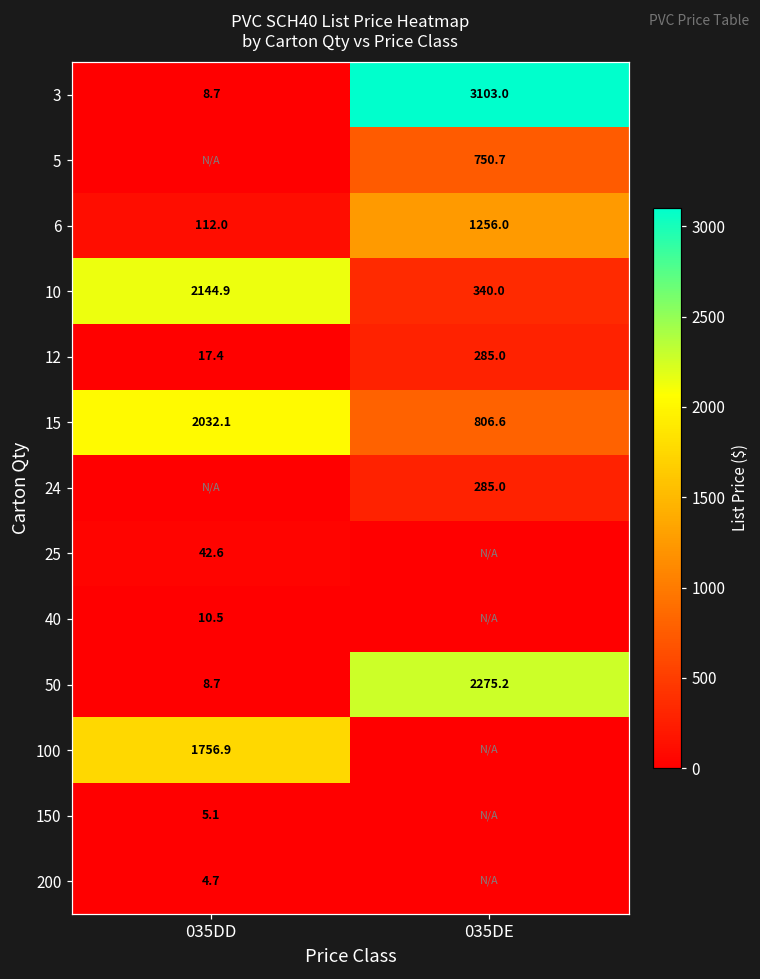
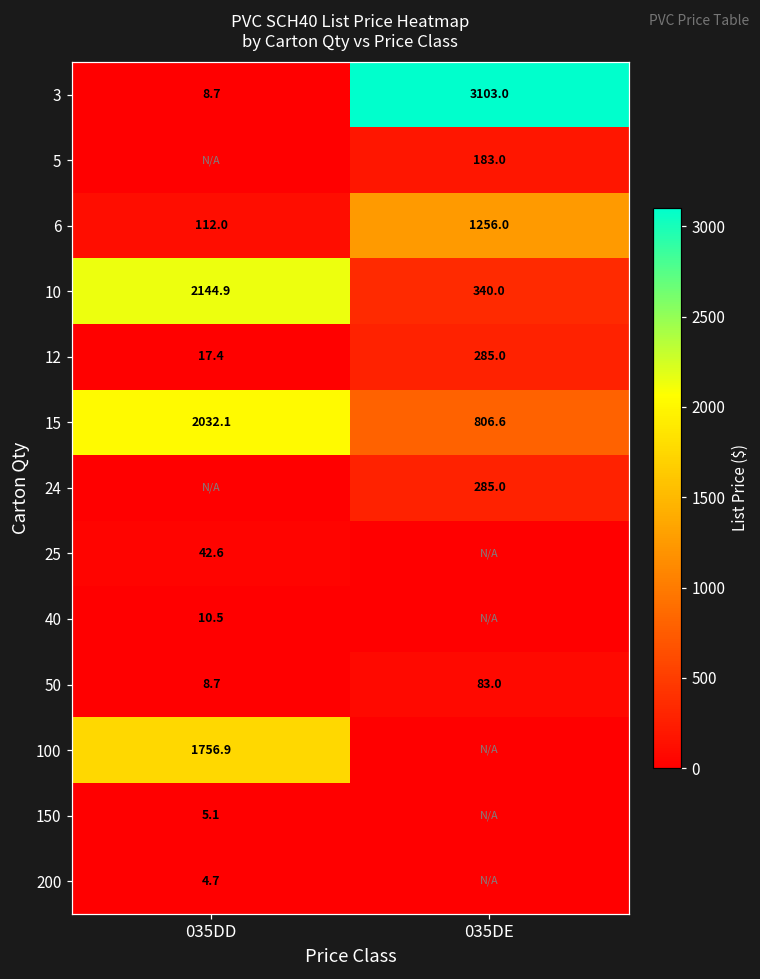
  {
    "3": {
      "035DD": 8.7,
      "035DE": 3103.0
    },
    "5": {
-     "035DE": 750.7
+     "035DE": 183.0
    },
    "6": {
      "035DD": 112.0,
      "035DE": 1256.0
    },
    "10": {
      "035DD": 2144.9,
      "035DE": 340.0
    },
    "12": {
      "035DD": 17.4,
      "035DE": 285.0
    },
    "15": {
      "035DD": 2032.1,
      "035DE": 806.6
    },
    "24": {
      "035DE": 285.0
    },
    "25": {
      "035DD": 42.6
    },
    "40": {
      "035DD": 10.5
    },
    "50": {
      "035DD": 8.7,
-     "035DE": 2275.2
+     "035DE": 83.0
    },
    "100": {
      "035DD": 1756.9
    },
    "150": {
      "035DD": 5.1
    },
    "200": {
      "035DD": 4.7
    }
  }
